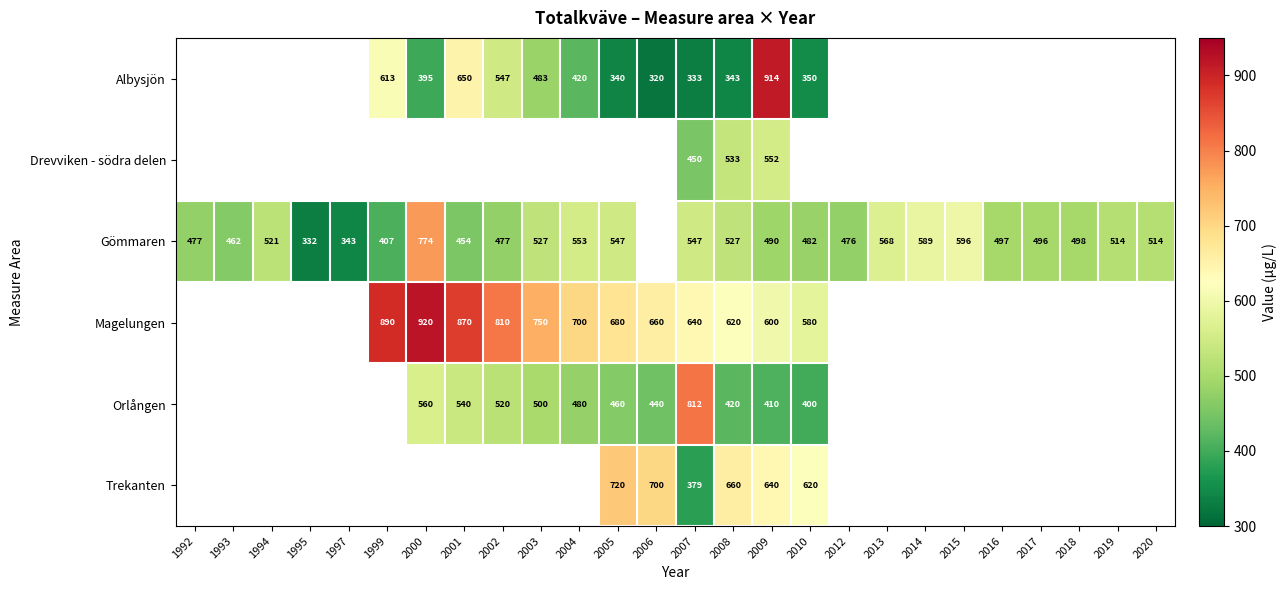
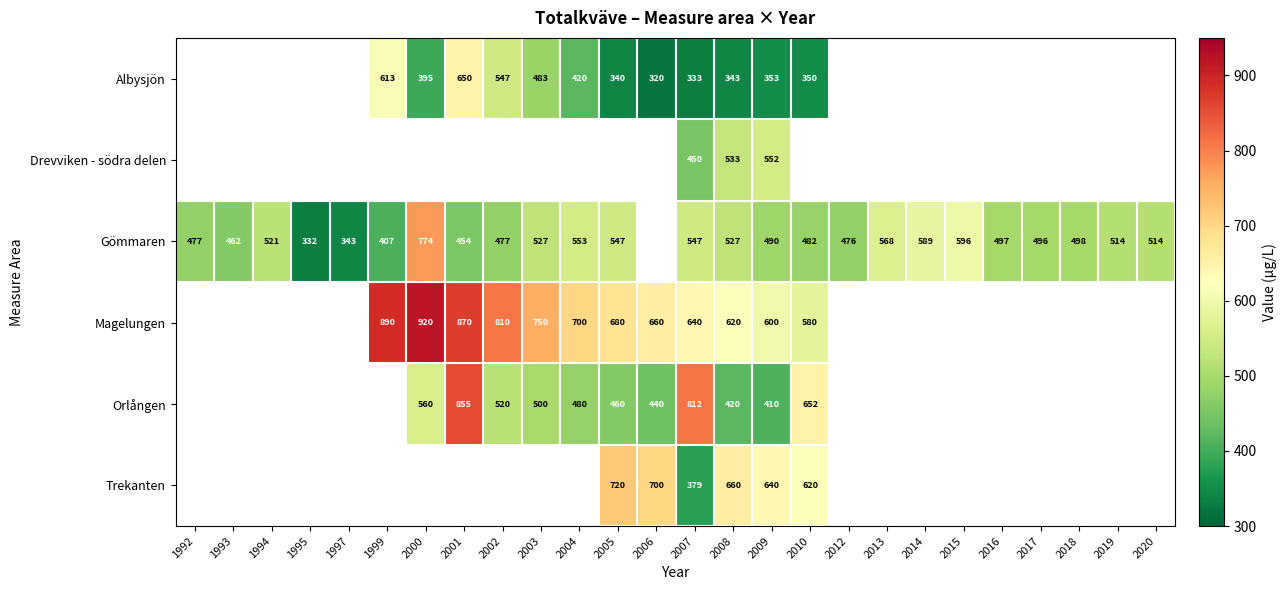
  {
    "Albysjön": {
      "1999": 613,
      "2000": 395,
      "2001": 650,
      "2002": 547,
      "2003": 483,
      "2004": 420,
      "2005": 340,
      "2006": 320,
      "2007": 333,
      "2008": 343,
-     "2009": 914,
+     "2009": 353,
      "2010": 350
    },
    "Drevviken - södra delen": {
      "2007": 450,
      "2008": 533,
      "2009": 552
    },
    "Gömmaren": {
      "1992": 477,
      "1993": 462,
      "1994": 521,
      "1995": 332,
      "1997": 343,
      "1999": 407,
      "2000": 774,
      "2001": 454,
      "2002": 477,
      "2003": 527,
      "2004": 553,
      "2005": 547,
      "2007": 547,
      "2008": 527,
      "2009": 490,
      "2010": 482,
      "2012": 476,
      "2013": 568,
      "2014": 589,
      "2015": 596,
      "2016": 497,
      "2017": 496,
      "2018": 498,
      "2019": 514,
      "2020": 514
    },
    "Magelungen": {
      "1999": 890,
      "2000": 920,
      "2001": 870,
      "2002": 810,
      "2003": 750,
      "2004": 700,
      "2005": 680,
      "2006": 660,
      "2007": 640,
      "2008": 620,
      "2009": 600,
      "2010": 580
    },
    "Orlången": {
      "2000": 560,
-     "2001": 540,
+     "2001": 855,
      "2002": 520,
      "2003": 500,
      "2004": 480,
      "2005": 460,
      "2006": 440,
      "2007": 812,
      "2008": 420,
      "2009": 410,
-     "2010": 400
+     "2010": 652
    },
    "Trekanten": {
      "2005": 720,
      "2006": 700,
      "2007": 379,
      "2008": 660,
      "2009": 640,
      "2010": 620
    }
  }
